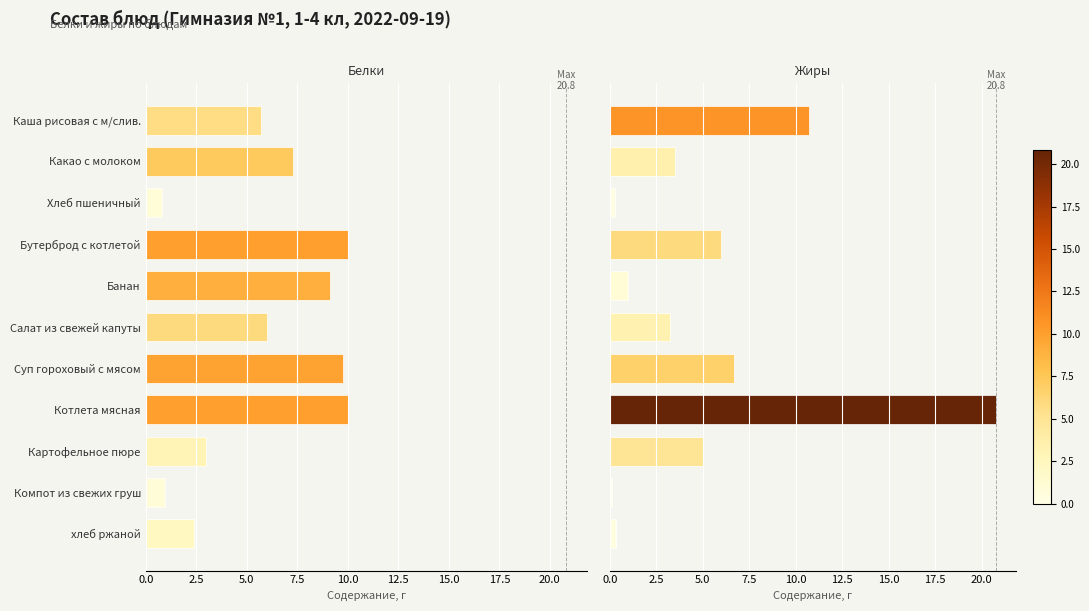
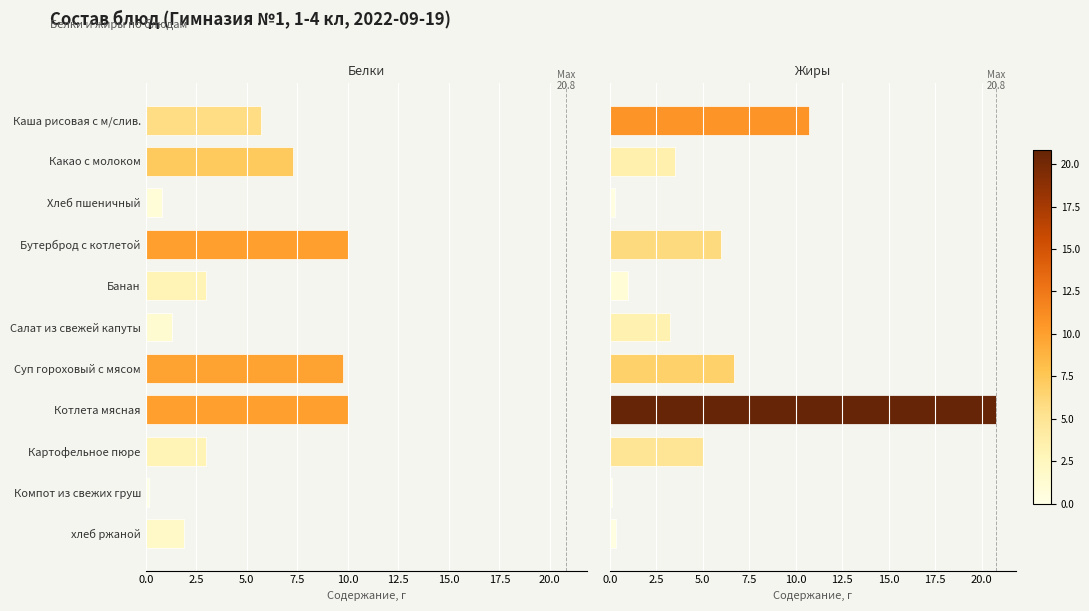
  {
    "Белки": {
      "Каша рисовая с м/слив.": 5.7,
      "Какао с молоком": 7.3,
      "Хлеб пшеничный": 0.8,
      "Бутерброд с котлетой": 10.0,
-     "Банан": 9.1,
-     "Салат из свежей капуты": 6.0,
+     "Банан": 3.0,
+     "Салат из свежей капуты": 1.3,
      "Суп гороховый с мясом": 9.8,
      "Котлета мясная": 10.0,
      "Картофельное пюре": 3.0,
-     "Компот из свежих груш": 1.0,
-     "хлеб ржаной": 2.4
+     "Компот из свежих груш": 0.2,
+     "хлеб ржаной": 1.9
    }
  }
